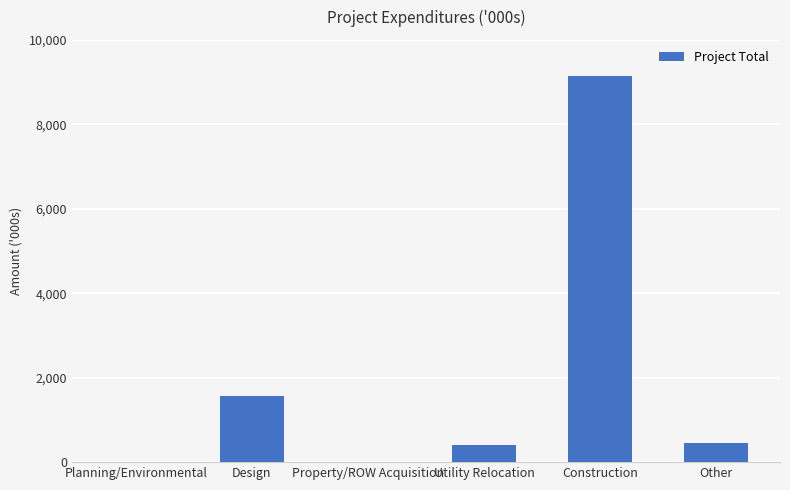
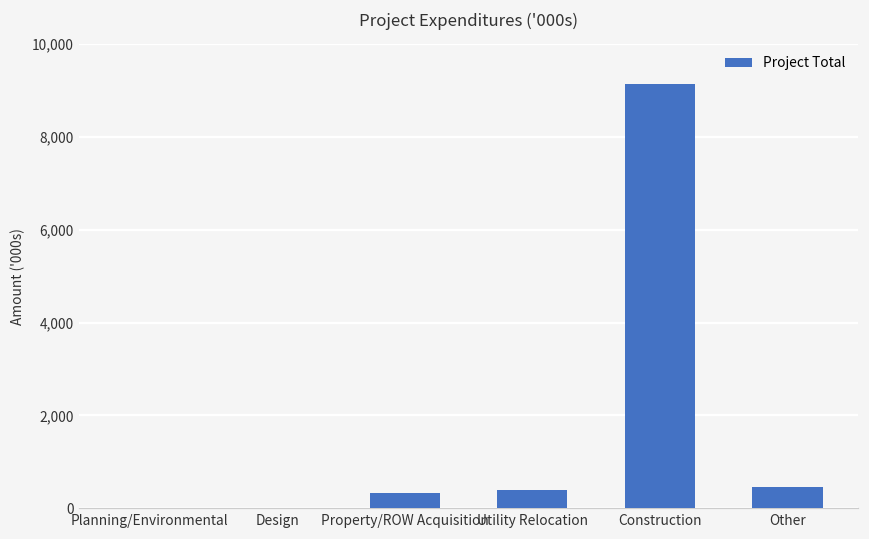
  {
    "Planning/Environmental": "0",
-   "Design": "1,600",
-   "Property/ROW Acquisition": "0",
+   "Design": "0",
+   "Property/ROW Acquisition": "300",
    "Utility Relocation": "400",
    "Construction": "9,100",
    "Other": "500"
  }
